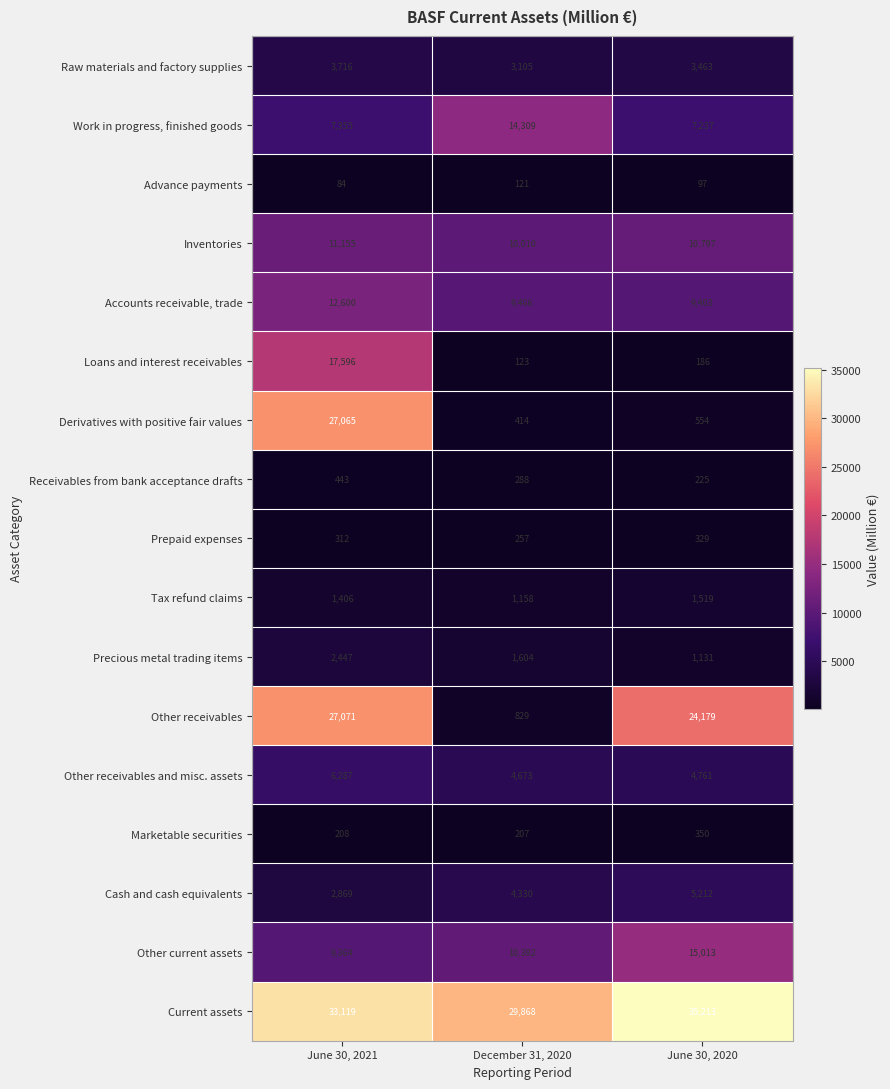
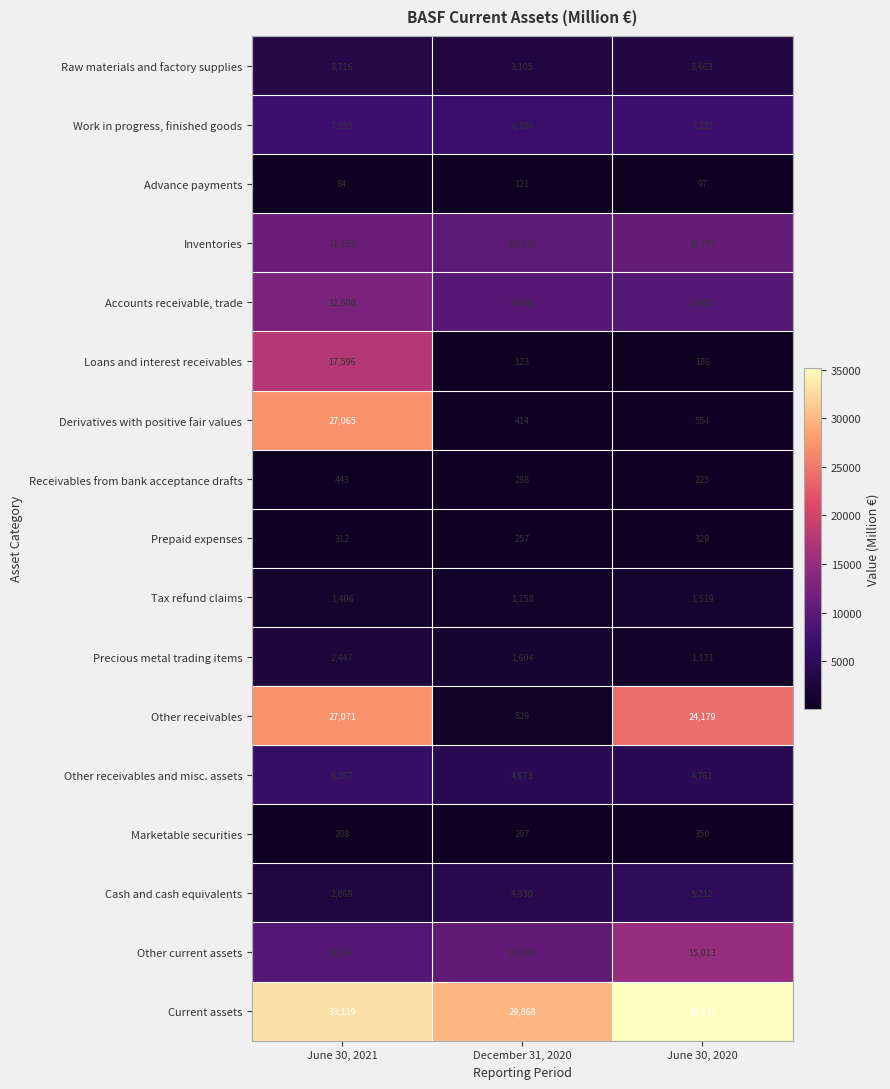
  {
    "Work in progress, finished goods": {
      "June 30, 2021": "7,355",
-     "December 31, 2020": "14,309",
+     "December 31, 2020": "6,784",
      "June 30, 2020": "7,237"
    },
    "Advance payments": {
      "June 30, 2021": "84",
      "December 31, 2020": "121",
      "June 30, 2020": "97"
    },
    "Inventories": {
      "June 30, 2021": "11,155",
      "December 31, 2020": "10,010",
      "June 30, 2020": "10,797"
    },
    "Accounts receivable, trade": {
      "June 30, 2021": "12,600",
      "December 31, 2020": "9,466",
      "June 30, 2020": "9,403"
    },
    "Loans and interest receivables": {
      "June 30, 2021": "17,596",
      "December 31, 2020": "123",
      "June 30, 2020": "186"
    },
    "Derivatives with positive fair values": {
      "June 30, 2021": "27,065",
      "December 31, 2020": "414",
      "June 30, 2020": "554"
    },
    "Receivables from bank acceptance drafts": {
      "June 30, 2021": "443",
      "December 31, 2020": "288",
      "June 30, 2020": "225"
    },
    "Prepaid expenses": {
      "June 30, 2021": "312",
      "December 31, 2020": "257",
      "June 30, 2020": "329"
    },
    "Tax refund claims": {
      "December 31, 2020": "1,158"
    },
    "Precious metal trading items": {
      "June 30, 2020": "1,131"
    },
    "Other receivables": {
      "June 30, 2021": "27,071",
      "December 31, 2020": "829",
      "June 30, 2020": "24,179"
    },
    "Other receivables and misc. assets": {
      "June 30, 2021": "6,287"
    },
    "Marketable securities": {
      "June 30, 2021": "208",
      "December 31, 2020": "207",
      "June 30, 2020": "350"
    },
    "Other current assets": {
      "June 30, 2021": "9,364",
      "December 31, 2020": "10,392",
      "June 30, 2020": "15,013"
    },
    "Current assets": {
      "June 30, 2021": "33,119",
      "December 31, 2020": "29,868",
      "June 30, 2020": "35,213"
    }
  }
